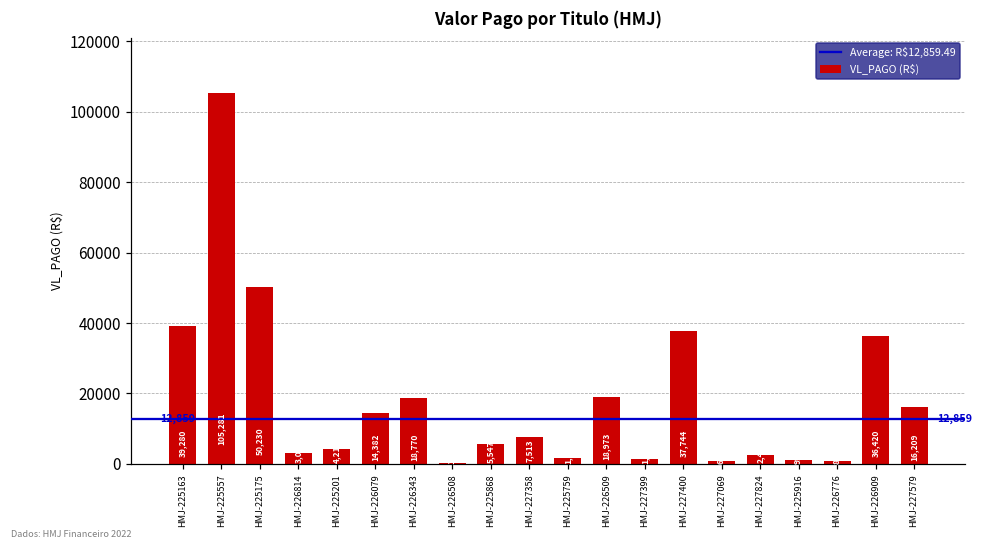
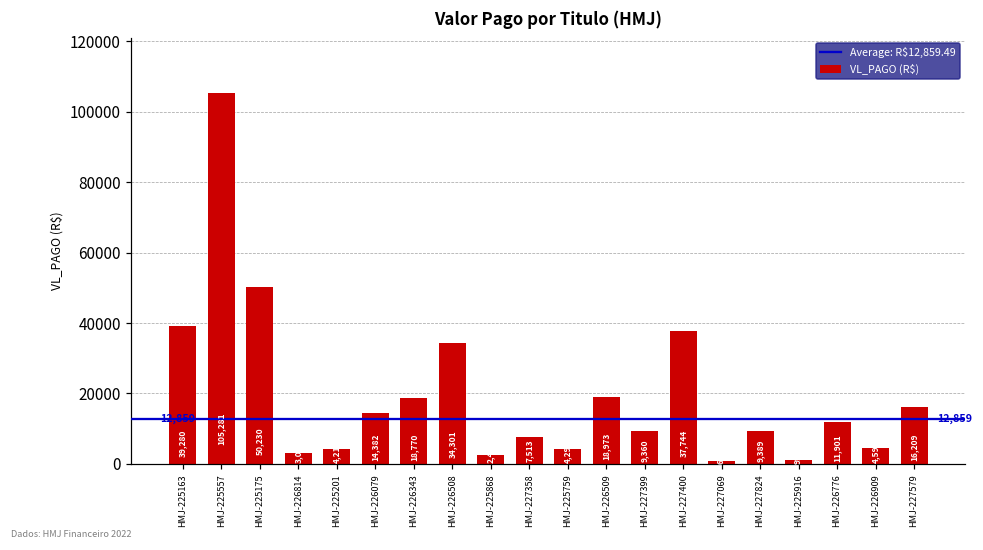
  {
    "HMJ-225163": "39,280",
    "HMJ-225557": "105,281",
    "HMJ-225175": "50,230",
    "HMJ-225201": "4,214",
    "HMJ-226079": "14,382",
    "HMJ-226343": "18,770",
-   "HMJ-226508": "0",
-   "HMJ-225868": "6000",
+   "HMJ-226508": "34000",
+   "HMJ-225868": "2000",
    "HMJ-227358": "7,513",
-   "HMJ-225759": "2000",
+   "HMJ-225759": "4000",
    "HMJ-226509": "18,973",
-   "HMJ-227399": "1000",
+   "HMJ-227399": "9000",
    "HMJ-227400": "37,744",
-   "HMJ-227824": "2000",
-   "HMJ-226776": "1000",
-   "HMJ-226909": "36,420",
+   "HMJ-227824": "9000",
+   "HMJ-226776": "12000",
+   "HMJ-226909": "4,592",
    "HMJ-227579": "16,209"
  }
